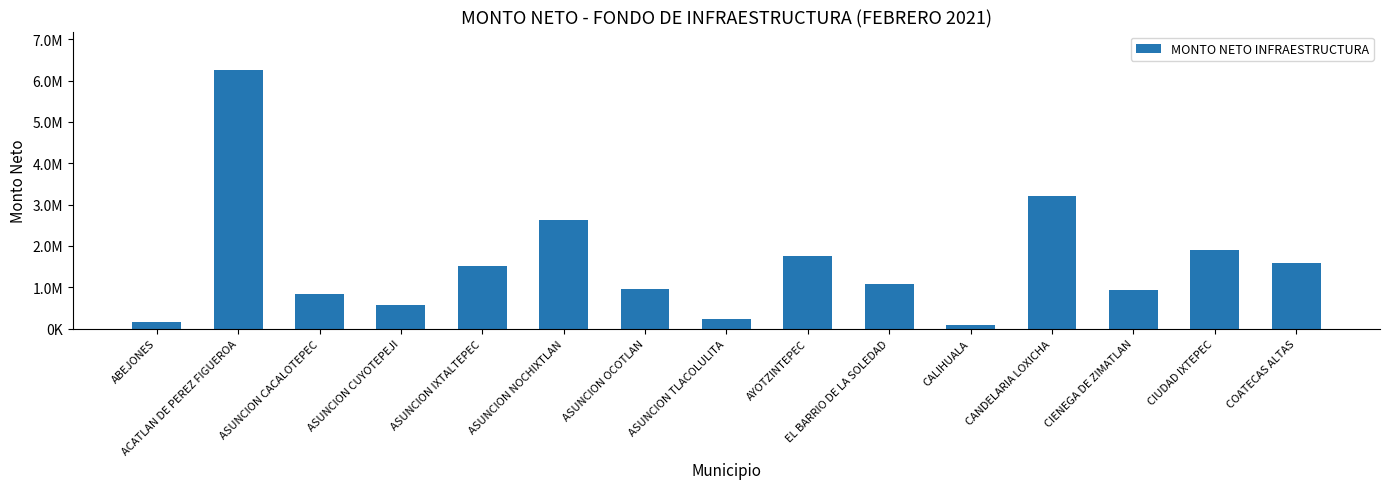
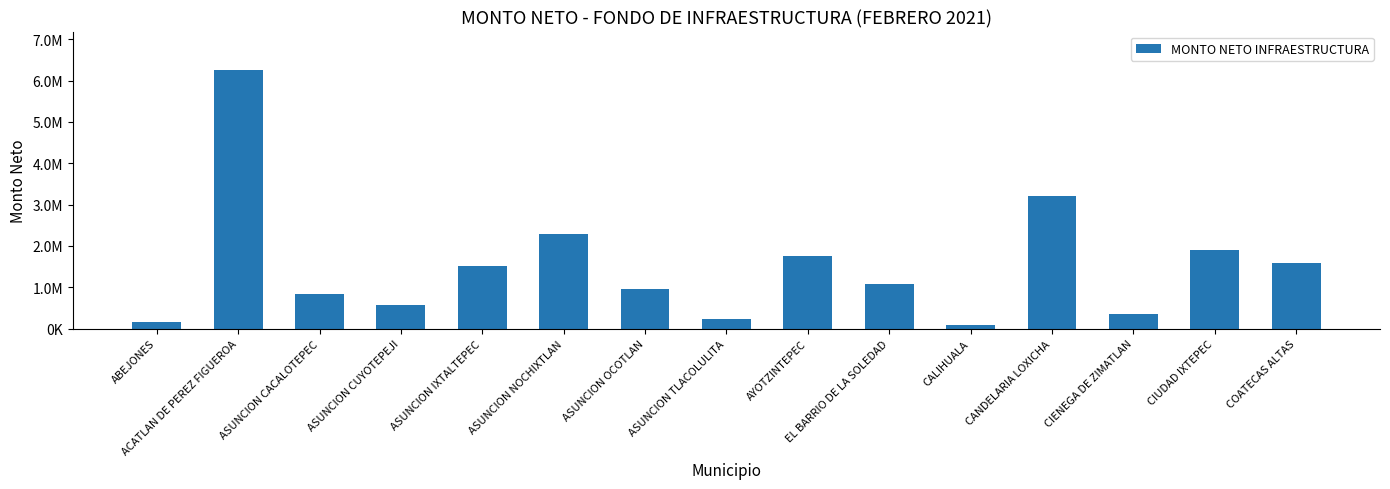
  {
    "ABEJONES": 200000,
    "ACATLAN DE PEREZ FIGUEROA": 6200000,
    "ASUNCION CACALOTEPEC": 800000,
    "ASUNCION CUYOTEPEJI": 600000,
    "ASUNCION IXTALTEPEC": 1500000,
-   "ASUNCION NOCHIXTLAN": 2600000,
+   "ASUNCION NOCHIXTLAN": 2300000,
    "ASUNCION OCOTLAN": 1000000,
    "ASUNCION TLACOLULITA": 200000,
    "AYOTZINTEPEC": 1800000,
    "EL BARRIO DE LA SOLEDAD": 1100000,
    "CALIHUALA": 100000,
    "CANDELARIA LOXICHA": 3200000,
-   "CIENEGA DE ZIMATLAN": 900000,
+   "CIENEGA DE ZIMATLAN": 400000,
    "CIUDAD IXTEPEC": 1900000,
    "COATECAS ALTAS": 1600000
  }
